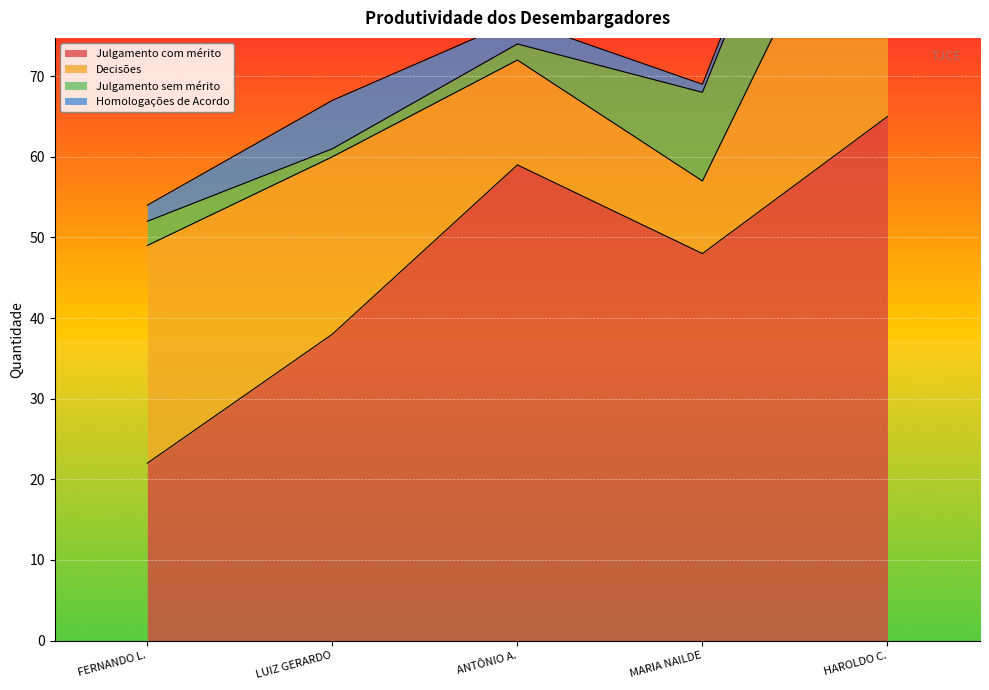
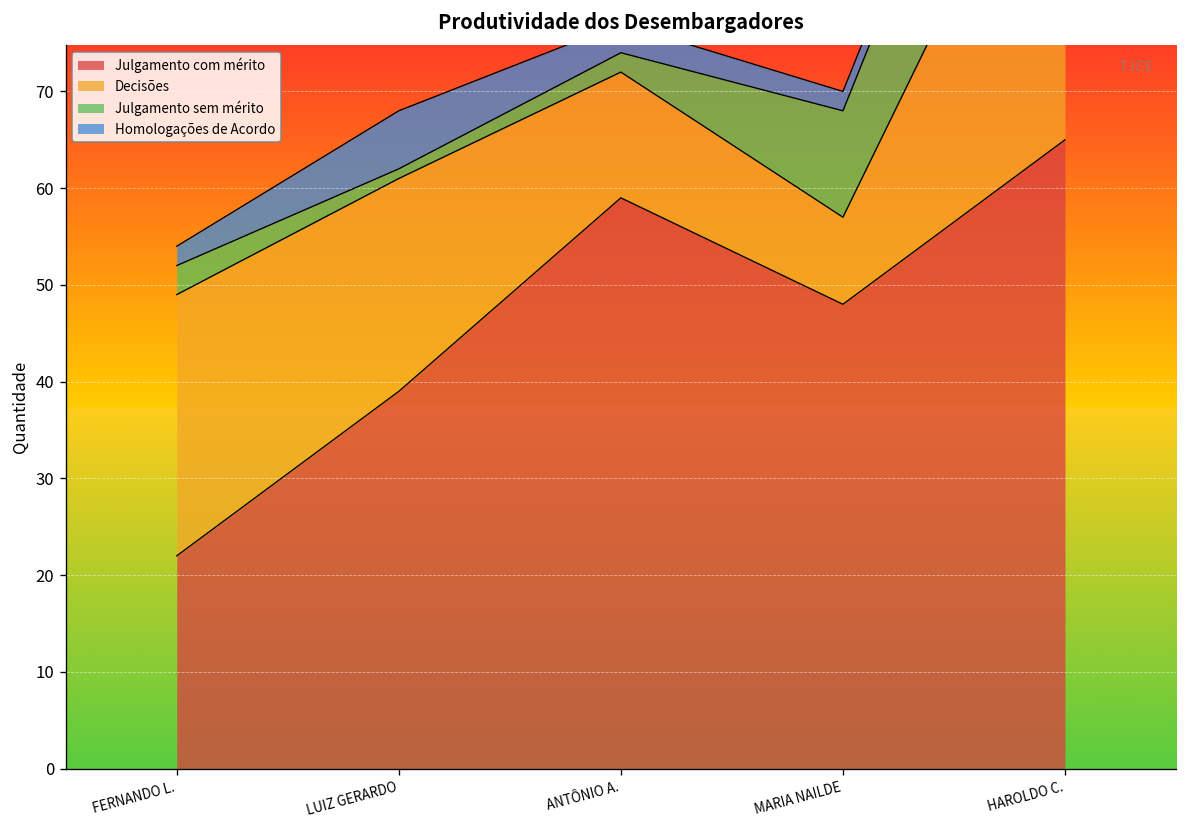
  {
    "Julgamento com mérito": {
      "FERNANDO L.": 22,
-     "LUIZ GERARDO": 38,
+     "LUIZ GERARDO": 39,
      "ANTÔNIO A.": 59,
      "MARIA NAILDE": 48,
      "HAROLDO C.": 65
    },
    "Decisões": {
      "FERNANDO L.": 27,
      "LUIZ GERARDO": 22,
      "ANTÔNIO A.": 13,
      "MARIA NAILDE": 9
    },
    "Julgamento sem mérito": {
      "FERNANDO L.": 3,
      "LUIZ GERARDO": 1,
      "ANTÔNIO A.": 2,
      "MARIA NAILDE": 11
    },
    "Homologações de Acordo": {
      "FERNANDO L.": 2,
      "LUIZ GERARDO": 6,
-     "MARIA NAILDE": 1
+     "MARIA NAILDE": 2
    }
  }
